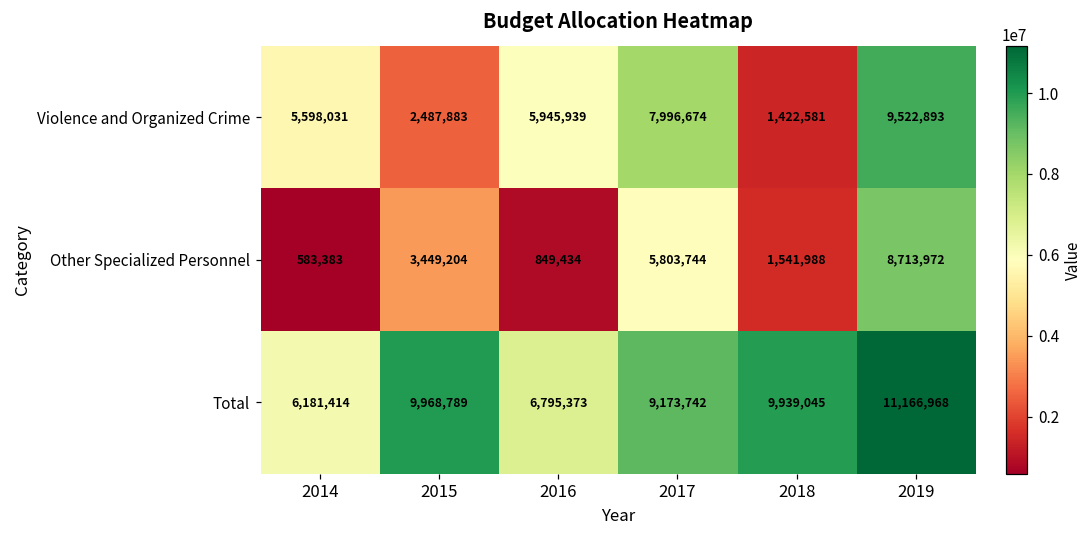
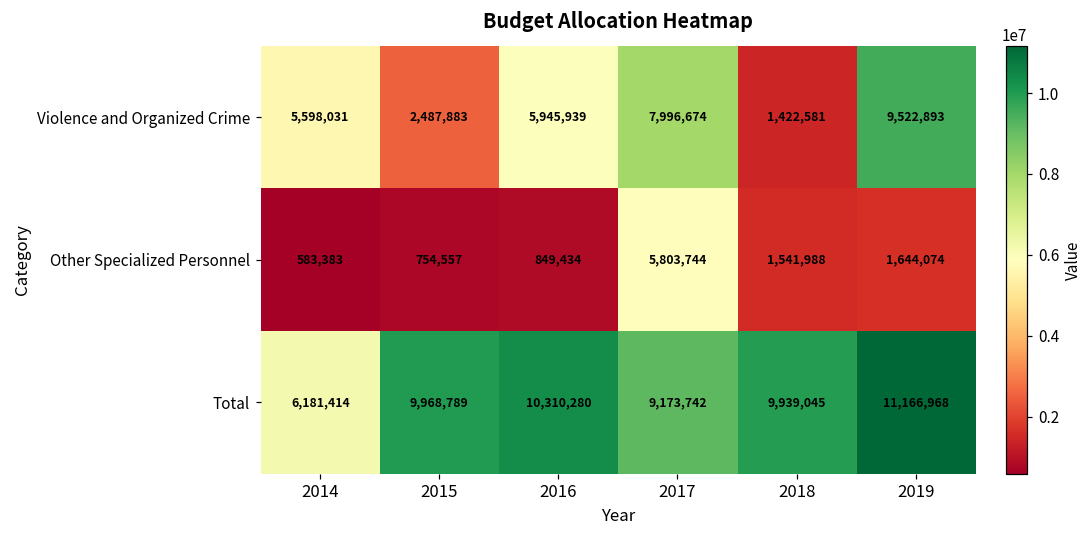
  {
    "Violence and Organized Crime": {
      "2014": "5,598,031",
      "2015": "2,487,883",
      "2016": "5,945,939",
      "2017": "7,996,674",
      "2018": "1,422,581",
      "2019": "9,522,893"
    },
    "Other Specialized Personnel": {
      "2014": "583,383",
-     "2015": "3,449,204",
+     "2015": "754,557",
      "2016": "849,434",
      "2017": "5,803,744",
      "2018": "1,541,988",
-     "2019": "8,713,972"
+     "2019": "1,644,074"
    },
    "Total": {
      "2014": "6,181,414",
      "2015": "9,968,789",
-     "2016": "6,795,373",
+     "2016": "10,310,280",
      "2017": "9,173,742",
      "2018": "9,939,045",
      "2019": "11,166,968"
    }
  }
